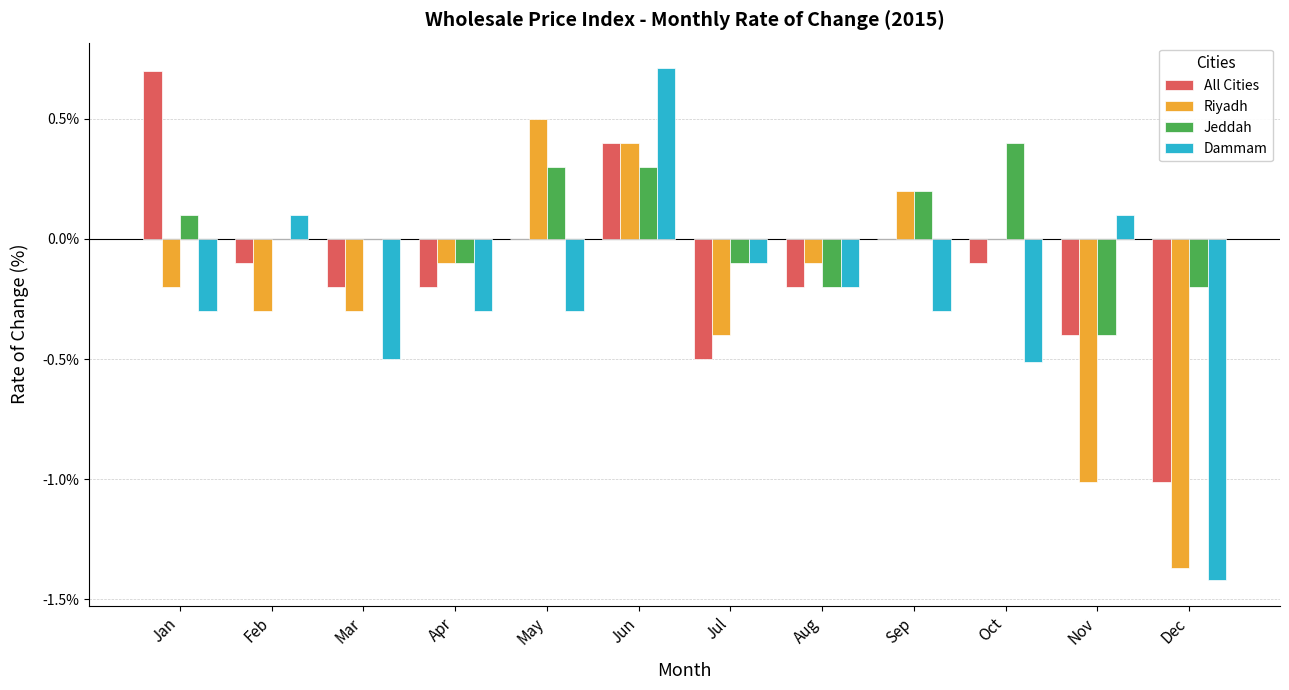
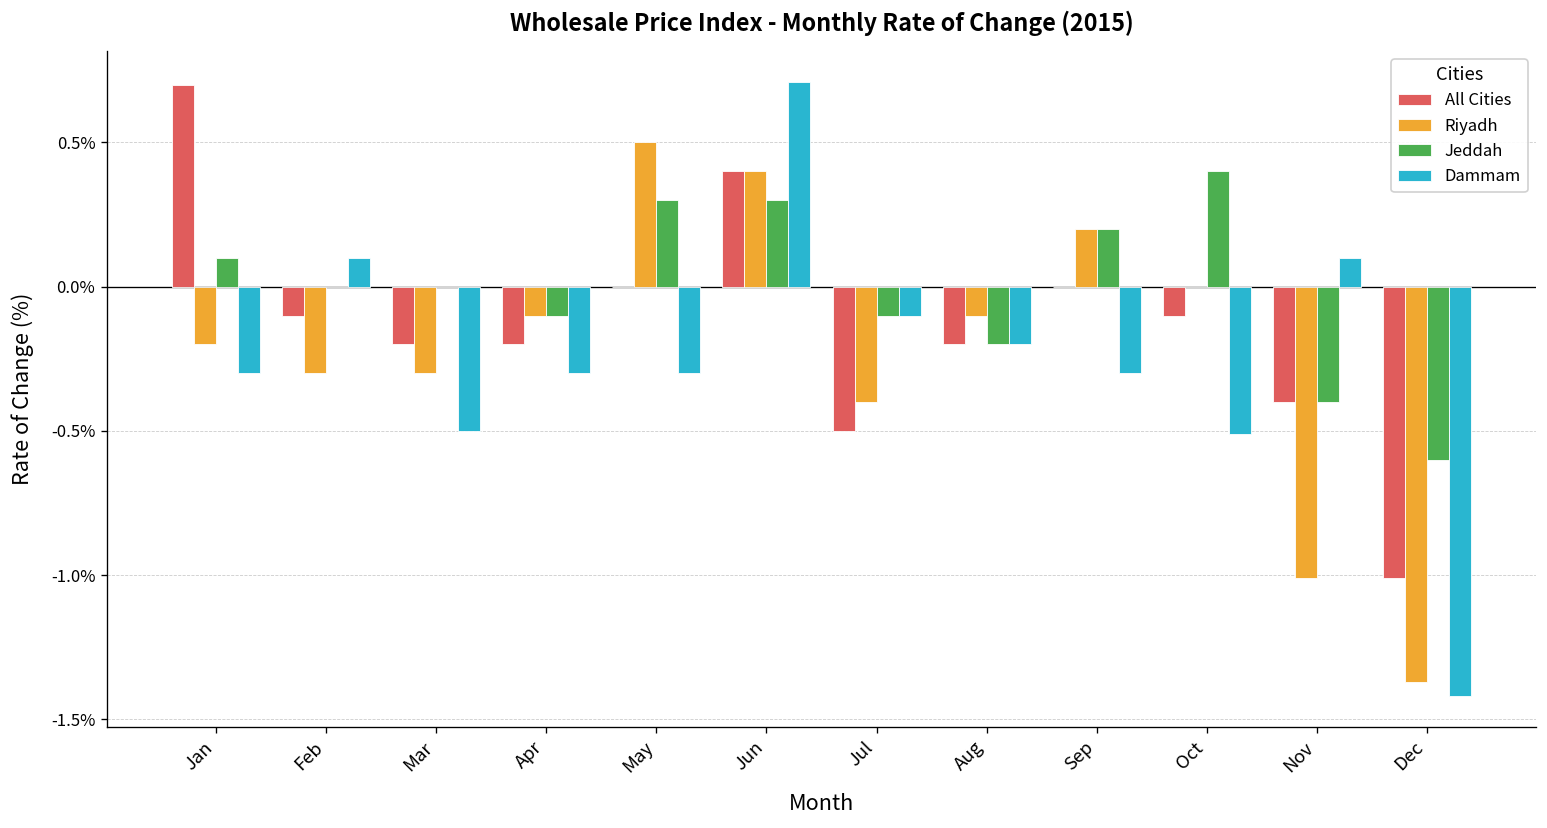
  {
    "All Cities": {
      "Jan": "0.7%",
      "Feb": "-0.1%",
      "Mar": "-0.2%",
      "Apr": "-0.2%",
      "May": "0.0%",
      "Jun": "0.4%",
      "Jul": "-0.5%",
      "Aug": "-0.2%",
      "Sep": "0.0%",
      "Oct": "-0.1%",
      "Nov": "-0.4%",
      "Dec": "-1.0%"
    },
    "Riyadh": {
      "Jan": "-0.2%",
      "Feb": "-0.3%",
      "Mar": "-0.3%",
      "Apr": "-0.1%",
      "May": "0.5%",
      "Jun": "0.4%",
      "Jul": "-0.4%",
      "Aug": "-0.1%",
      "Sep": "0.2%",
      "Oct": "0.0%",
      "Nov": "-1.0%",
      "Dec": "-1.37%"
    },
    "Jeddah": {
      "Jan": "0.1%",
      "Feb": "0.0%",
      "Mar": "0.0%",
      "Apr": "-0.1%",
      "May": "0.3%",
      "Jun": "0.3%",
      "Jul": "-0.1%",
      "Aug": "-0.2%",
      "Sep": "0.2%",
      "Oct": "0.4%",
      "Nov": "-0.4%",
-     "Dec": "-0.2%"
+     "Dec": "-0.6%"
    },
    "Dammam": {
      "Jan": "-0.3%",
      "Feb": "0.1%",
      "Mar": "-0.5%",
      "Apr": "-0.3%",
      "May": "-0.3%",
      "Jun": "0.7%",
      "Jul": "-0.1%",
      "Aug": "-0.2%",
      "Sep": "-0.3%",
      "Oct": "-0.5%",
      "Nov": "0.1%",
      "Dec": "-1.42%"
    }
  }
